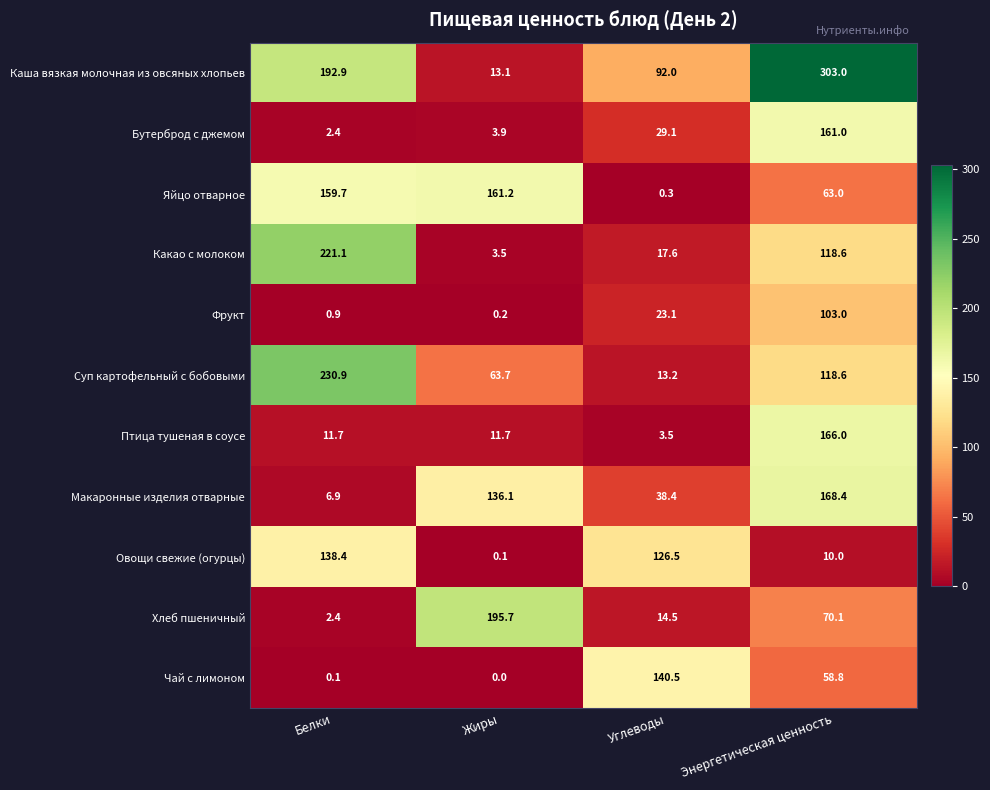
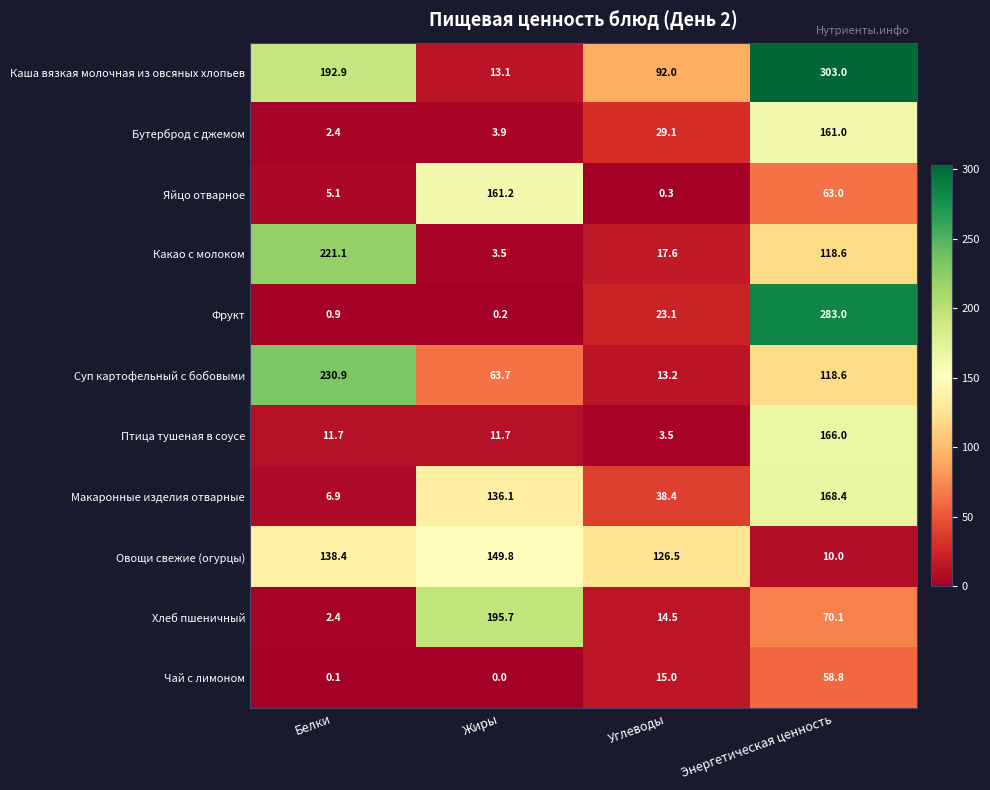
  {
    "Каша вязкая молочная из овсяных хлопьев": {
      "Белки": 192.9,
      "Жиры": 13.1,
      "Углеводы": 92.0,
      "Энергетическая ценность": 303.0
    },
    "Бутерброд с джемом": {
      "Белки": 2.4,
      "Жиры": 3.9,
      "Углеводы": 29.1,
      "Энергетическая ценность": 161.0
    },
    "Яйцо отварное": {
-     "Белки": 159.7,
+     "Белки": 5.1,
      "Жиры": 161.2,
      "Углеводы": 0.3,
      "Энергетическая ценность": 63.0
    },
    "Какао с молоком": {
      "Белки": 221.1,
      "Жиры": 3.5,
      "Углеводы": 17.6,
      "Энергетическая ценность": 118.6
    },
    "Фрукт": {
      "Белки": 0.9,
      "Жиры": 0.2,
      "Углеводы": 23.1,
-     "Энергетическая ценность": 103.0
+     "Энергетическая ценность": 283.0
    },
    "Суп картофельный с бобовыми": {
      "Белки": 230.9,
      "Жиры": 63.7,
      "Углеводы": 13.2,
      "Энергетическая ценность": 118.6
    },
    "Птица тушеная в соусе": {
      "Белки": 11.7,
      "Жиры": 11.7,
      "Углеводы": 3.5,
      "Энергетическая ценность": 166.0
    },
    "Макаронные изделия отварные": {
      "Белки": 6.9,
      "Жиры": 136.1,
      "Углеводы": 38.4,
      "Энергетическая ценность": 168.4
    },
    "Овощи свежие (огурцы)": {
      "Белки": 138.4,
-     "Жиры": 0.1,
+     "Жиры": 149.8,
      "Углеводы": 126.5,
      "Энергетическая ценность": 10.0
    },
    "Хлеб пшеничный": {
      "Белки": 2.4,
      "Жиры": 195.7,
      "Углеводы": 14.5,
      "Энергетическая ценность": 70.1
    },
    "Чай с лимоном": {
      "Белки": 0.1,
      "Жиры": 0.0,
-     "Углеводы": 140.5,
+     "Углеводы": 15.0,
      "Энергетическая ценность": 58.8
    }
  }
